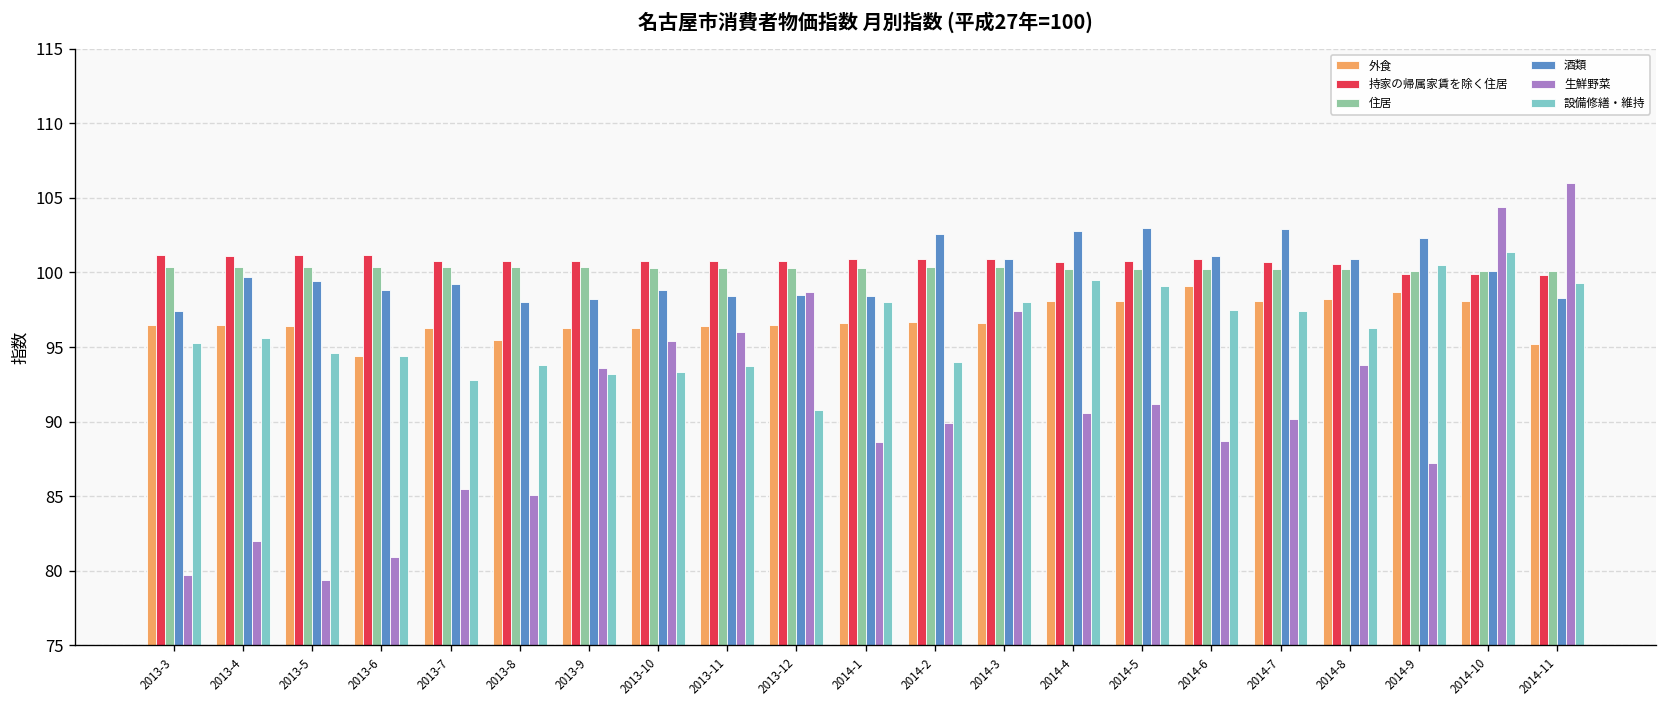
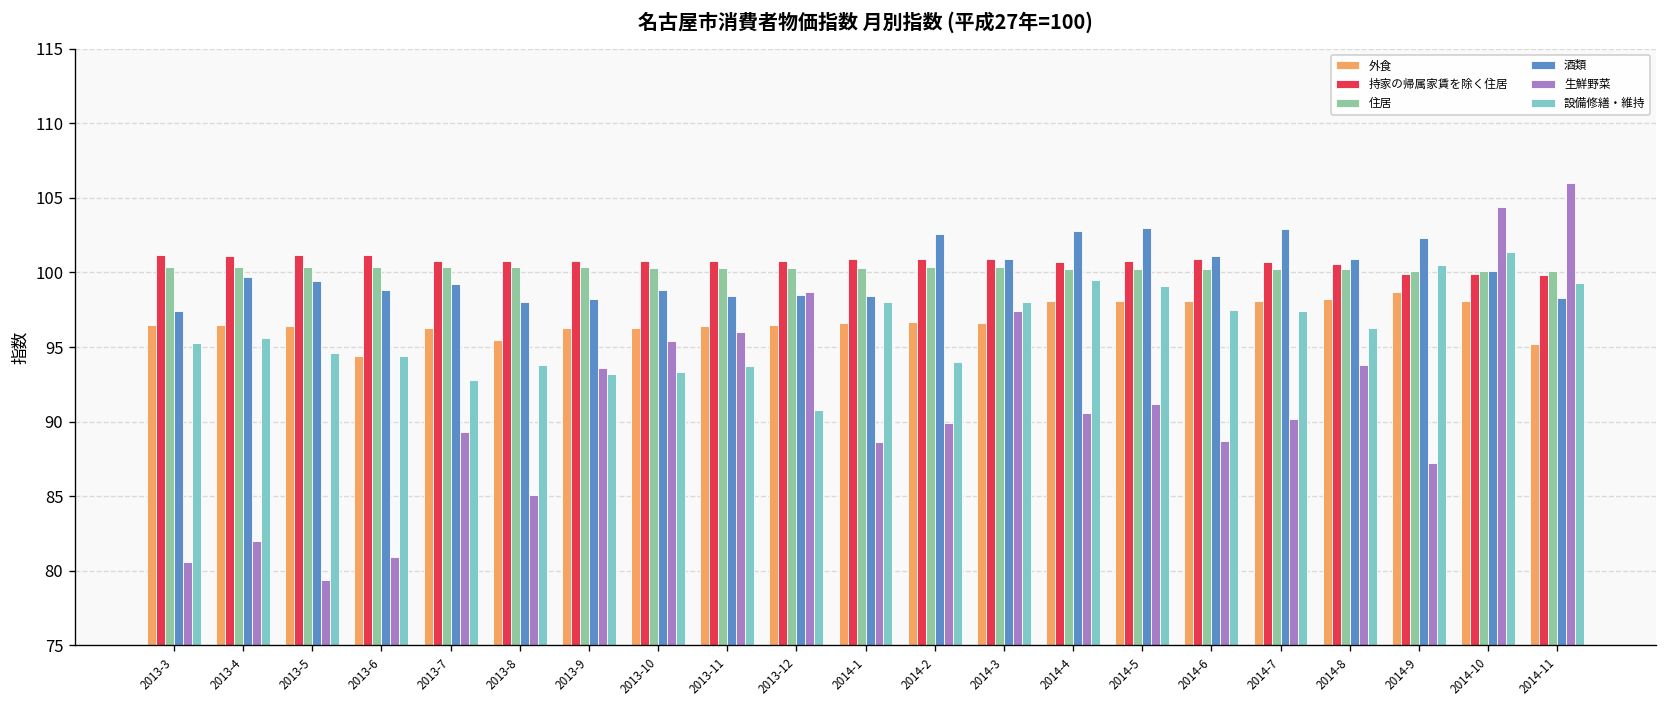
  {
    "外食": {
      "2013-3": 96.5,
      "2013-4": 96.5,
      "2013-5": 96.4,
      "2013-6": 94.4,
      "2013-7": 96.3,
      "2013-8": 95.5,
      "2013-9": 96.3,
      "2013-10": 96.3,
      "2013-11": 96.4,
      "2013-12": 96.5,
      "2014-1": 96.6,
      "2014-2": 96.7,
      "2014-3": 96.6,
      "2014-4": 98.1,
      "2014-5": 98.1,
-     "2014-6": 99.1,
+     "2014-6": 98.1,
      "2014-7": 98.1,
      "2014-8": 98.2,
      "2014-9": 98.7,
      "2014-10": 98.1,
      "2014-11": 95.2
    },
    "持家の帰属家賃を除く住居": {
      "2013-3": 101.2,
      "2013-4": 101.1,
      "2013-5": 101.2,
      "2013-6": 101.2,
      "2013-7": 100.8,
      "2013-8": 100.8,
      "2013-9": 100.8,
      "2013-10": 100.8,
      "2013-11": 100.8,
      "2013-12": 100.8,
      "2014-1": 100.9,
      "2014-2": 100.9,
      "2014-3": 100.9,
      "2014-4": 100.7,
      "2014-5": 100.8,
      "2014-6": 100.9,
      "2014-7": 100.7,
      "2014-8": 100.6,
      "2014-9": 99.9,
      "2014-10": 99.9,
      "2014-11": 99.8
    },
    "酒類": {
      "2013-3": 97.4,
      "2013-4": 99.7,
      "2013-5": 99.4,
      "2013-6": 98.8,
      "2013-7": 99.2,
      "2013-8": 98.0,
      "2013-9": 98.2,
      "2013-10": 98.8,
      "2013-11": 98.4,
      "2013-12": 98.5,
      "2014-1": 98.4,
      "2014-2": 102.6,
      "2014-3": 100.9,
      "2014-4": 102.8,
      "2014-5": 103.0,
      "2014-6": 101.1,
      "2014-7": 102.9,
      "2014-8": 100.9,
      "2014-9": 102.3,
      "2014-10": 100.1,
      "2014-11": 98.3
    },
    "生鮮野菜": {
-     "2013-3": 79.7,
+     "2013-3": 80.6,
      "2013-4": 82.0,
      "2013-5": 79.4,
      "2013-6": 80.9,
-     "2013-7": 85.5,
+     "2013-7": 89.3,
      "2013-8": 85.1,
      "2013-9": 93.6,
      "2013-10": 95.4,
      "2013-11": 96.0,
      "2013-12": 98.7,
      "2014-1": 88.6,
      "2014-2": 89.9,
      "2014-3": 97.4,
      "2014-4": 90.6,
      "2014-5": 91.2,
      "2014-6": 88.7,
      "2014-7": 90.2,
      "2014-8": 93.8,
      "2014-9": 87.2,
      "2014-10": 104.4,
      "2014-11": 106.0
    }
  }
